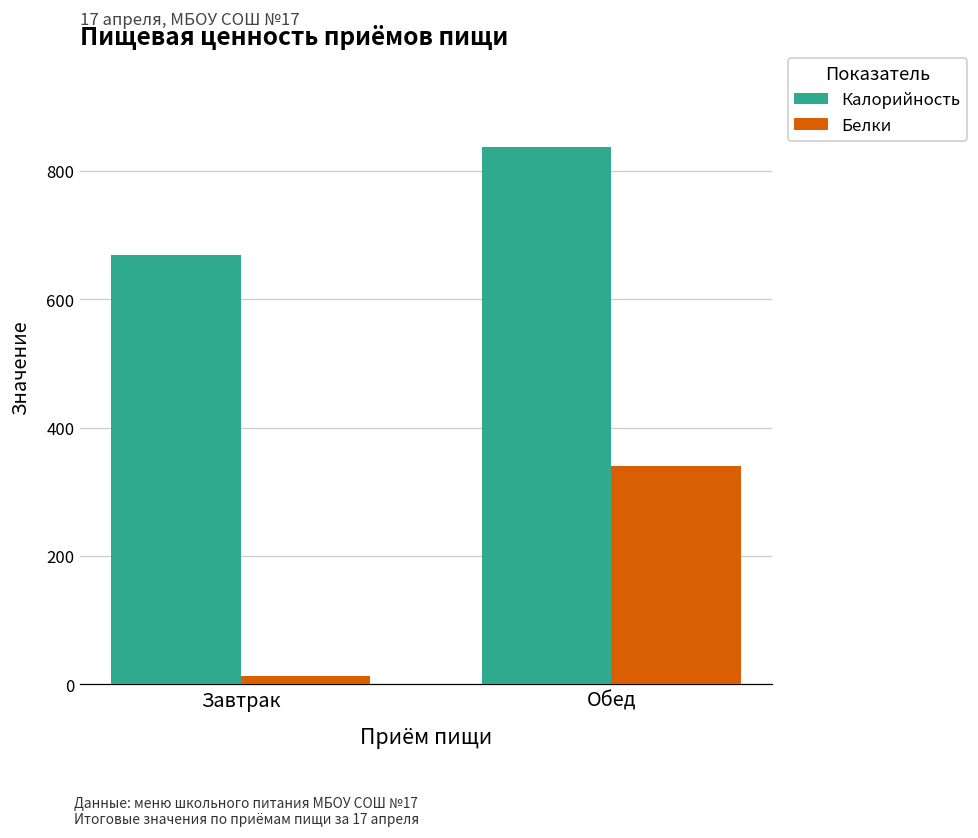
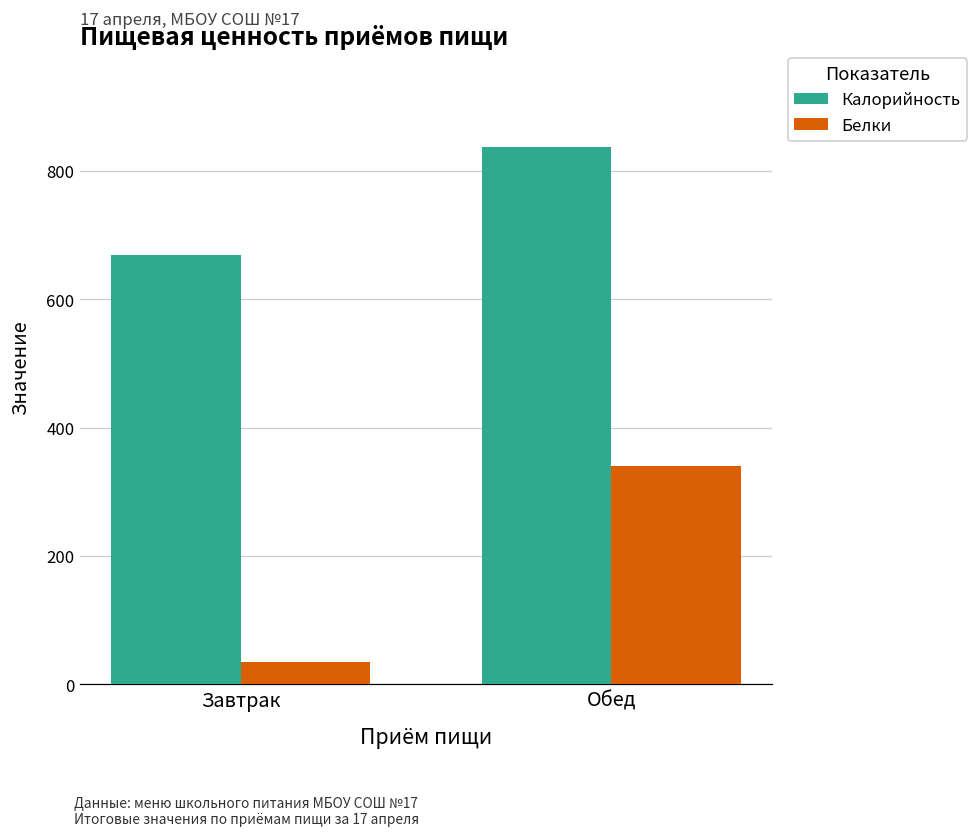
  {
    "Калорийность": {
      "Завтрак": 670,
      "Обед": 840
    },
    "Белки": {
-     "Завтрак": 10,
+     "Завтрак": 40,
      "Обед": 340
    }
  }
